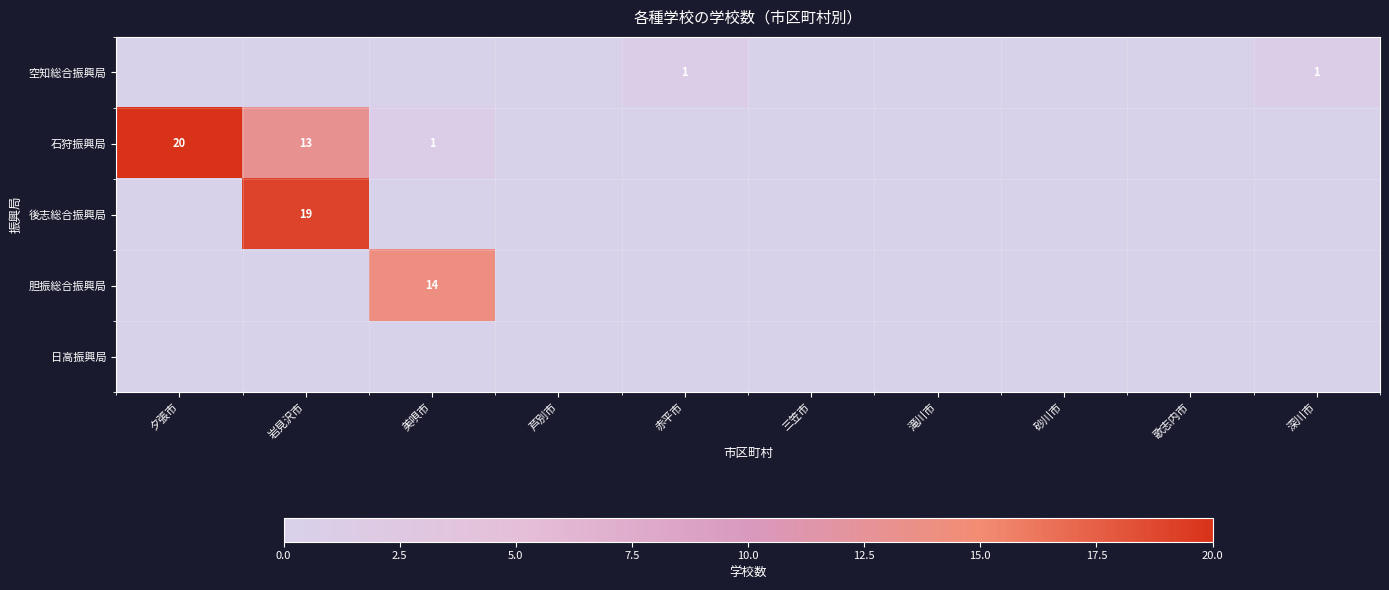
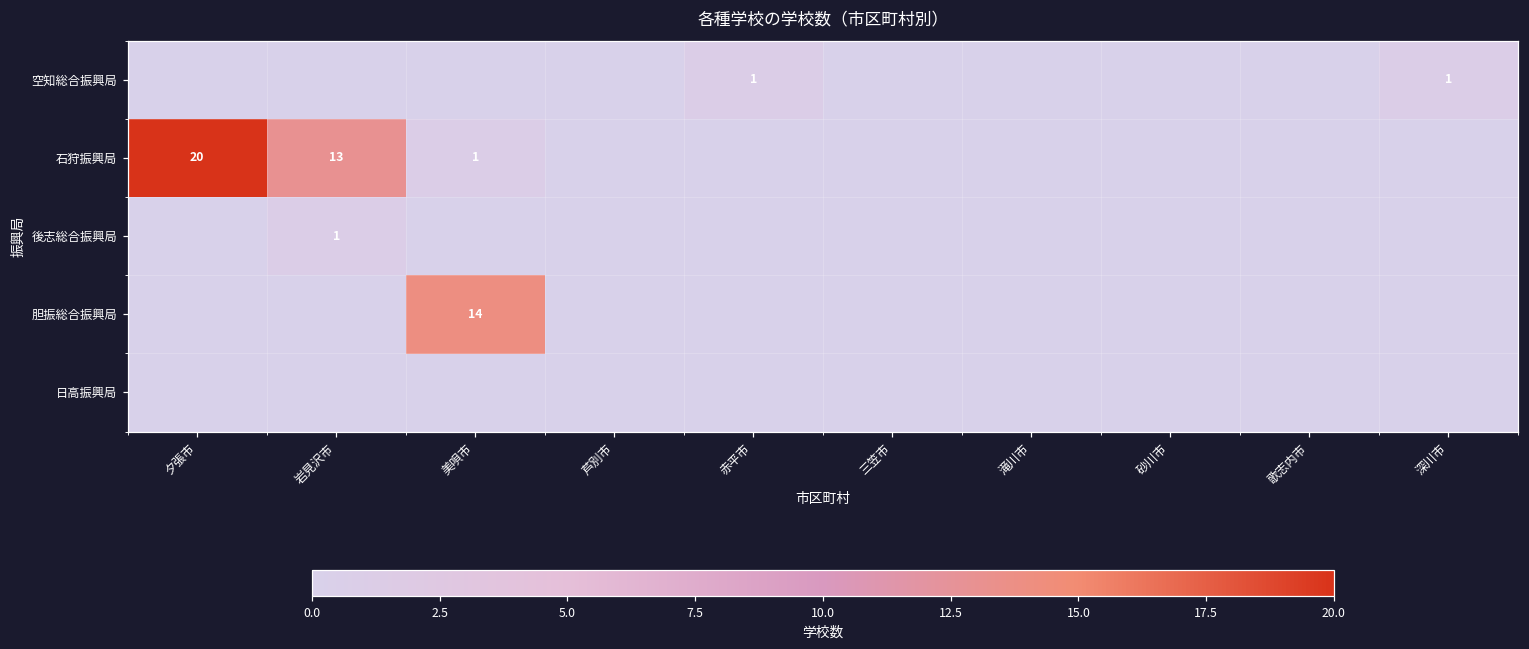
  {
    "空知総合振興局": {
      "赤平市": 1,
      "深川市": 1
    },
    "石狩振興局": {
      "夕張市": 20,
      "岩見沢市": 13,
      "美唄市": 1
    },
    "後志総合振興局": {
-     "岩見沢市": 19
+     "岩見沢市": 1
    },
    "胆振総合振興局": {
      "美唄市": 14
    }
  }
